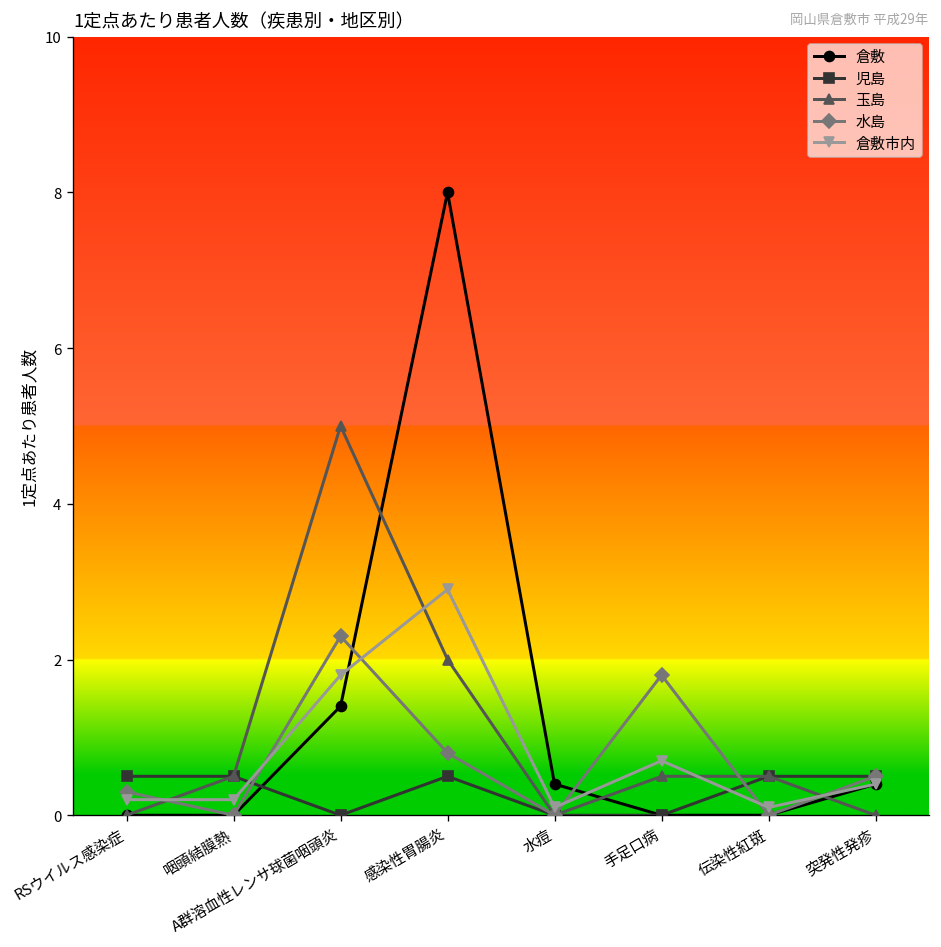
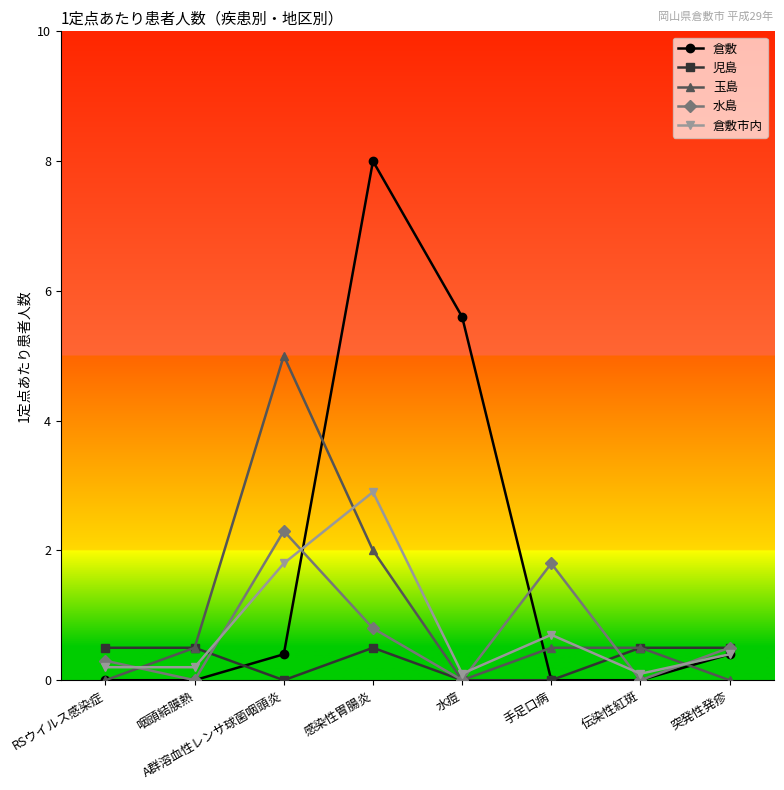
  {
    "倉敷": {
-     "A群溶血性レンサ球菌咽頭炎": 1.4,
+     "A群溶血性レンサ球菌咽頭炎": 0.4,
      "感染性胃腸炎": 8.0,
-     "水痘": 0.4
+     "水痘": 5.6
    }
  }
